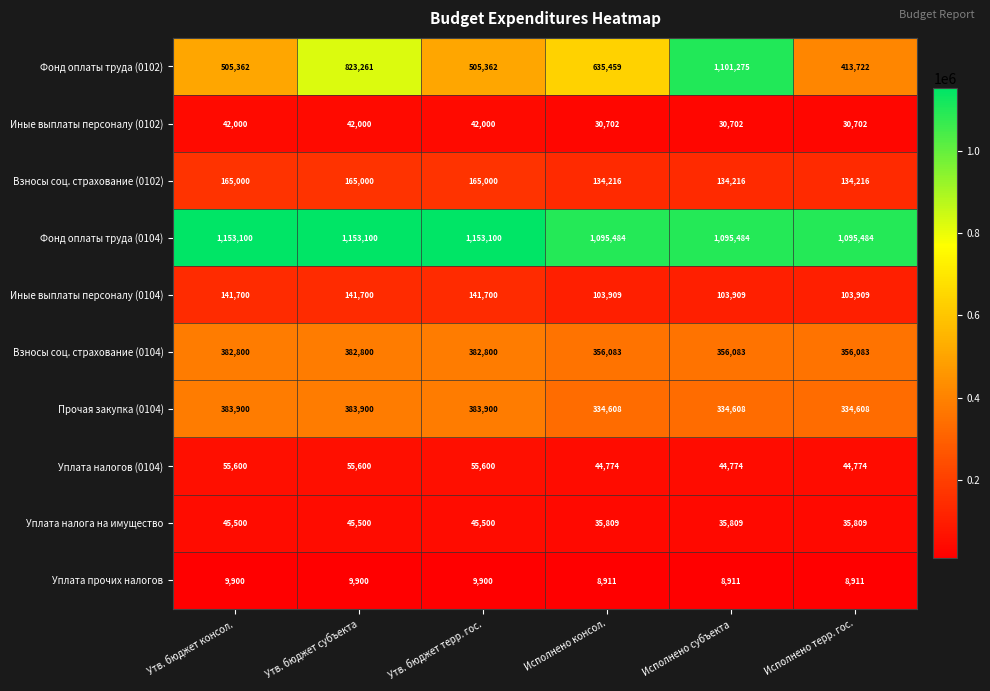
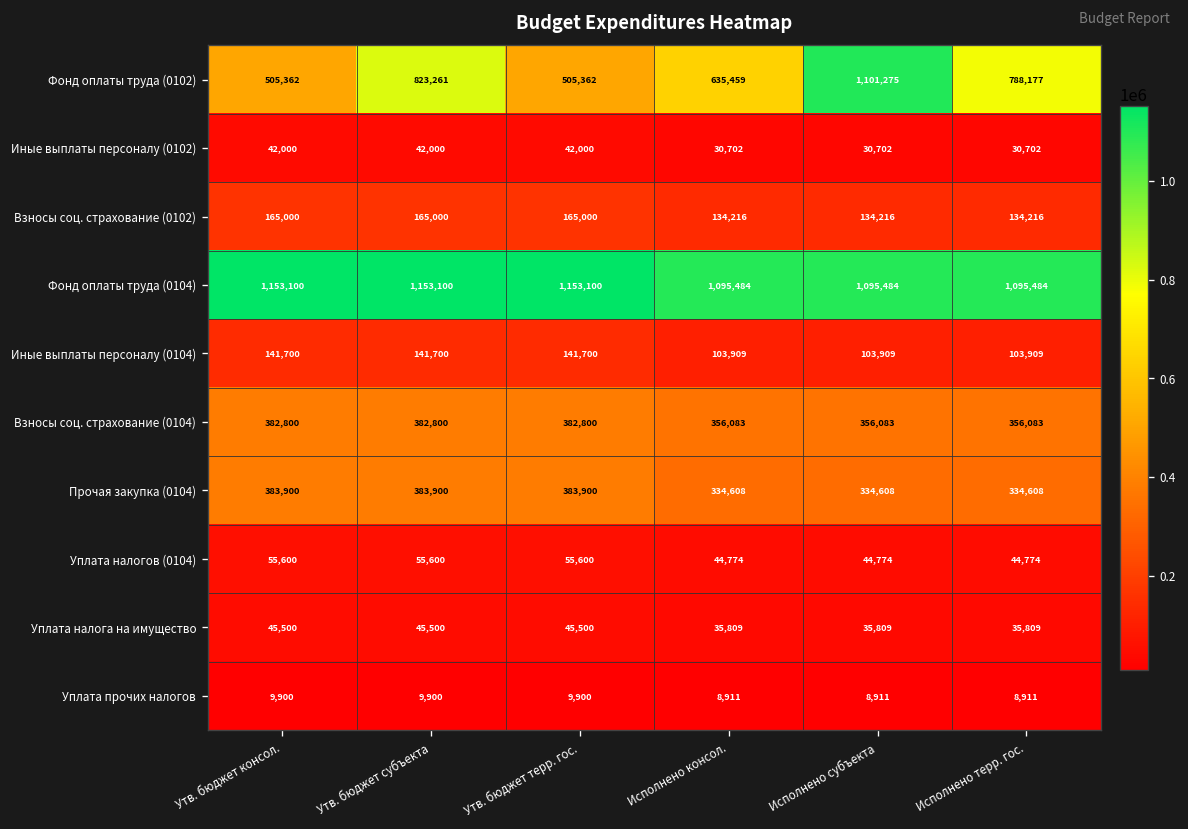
  {
    "Фонд оплаты труда (0102)": {
      "Утв. бюджет консол.": "505,362",
      "Утв. бюджет субъекта": "823,261",
      "Утв. бюджет терр. гос.": "505,362",
      "Исполнено консол.": "635,459",
      "Исполнено субъекта": "1,101,275",
-     "Исполнено терр. гос.": "413,722"
+     "Исполнено терр. гос.": "788,177"
    },
    "Иные выплаты персоналу (0102)": {
      "Утв. бюджет консол.": "42,000",
      "Утв. бюджет субъекта": "42,000",
      "Утв. бюджет терр. гос.": "42,000",
      "Исполнено консол.": "30,702",
      "Исполнено субъекта": "30,702",
      "Исполнено терр. гос.": "30,702"
    },
    "Взносы соц. страхование (0102)": {
      "Утв. бюджет консол.": "165,000",
      "Утв. бюджет субъекта": "165,000",
      "Утв. бюджет терр. гос.": "165,000",
      "Исполнено консол.": "134,216",
      "Исполнено субъекта": "134,216",
      "Исполнено терр. гос.": "134,216"
    },
    "Фонд оплаты труда (0104)": {
      "Утв. бюджет консол.": "1,153,100",
      "Утв. бюджет субъекта": "1,153,100",
      "Утв. бюджет терр. гос.": "1,153,100",
      "Исполнено консол.": "1,095,484",
      "Исполнено субъекта": "1,095,484",
      "Исполнено терр. гос.": "1,095,484"
    },
    "Иные выплаты персоналу (0104)": {
      "Утв. бюджет консол.": "141,700",
      "Утв. бюджет субъекта": "141,700",
      "Утв. бюджет терр. гос.": "141,700",
      "Исполнено консол.": "103,909",
      "Исполнено субъекта": "103,909",
      "Исполнено терр. гос.": "103,909"
    },
    "Взносы соц. страхование (0104)": {
      "Утв. бюджет консол.": "382,800",
      "Утв. бюджет субъекта": "382,800",
      "Утв. бюджет терр. гос.": "382,800",
      "Исполнено консол.": "356,083",
      "Исполнено субъекта": "356,083",
      "Исполнено терр. гос.": "356,083"
    },
    "Прочая закупка (0104)": {
      "Утв. бюджет консол.": "383,900",
      "Утв. бюджет субъекта": "383,900",
      "Утв. бюджет терр. гос.": "383,900",
      "Исполнено консол.": "334,608",
      "Исполнено субъекта": "334,608",
      "Исполнено терр. гос.": "334,608"
    },
    "Уплата налогов (0104)": {
      "Утв. бюджет консол.": "55,600",
      "Утв. бюджет субъекта": "55,600",
      "Утв. бюджет терр. гос.": "55,600",
      "Исполнено консол.": "44,774",
      "Исполнено субъекта": "44,774",
      "Исполнено терр. гос.": "44,774"
    },
    "Уплата налога на имущество": {
      "Утв. бюджет консол.": "45,500",
      "Утв. бюджет субъекта": "45,500",
      "Утв. бюджет терр. гос.": "45,500",
      "Исполнено консол.": "35,809",
      "Исполнено субъекта": "35,809",
      "Исполнено терр. гос.": "35,809"
    },
    "Уплата прочих налогов": {
      "Утв. бюджет консол.": "9,900",
      "Утв. бюджет субъекта": "9,900",
      "Утв. бюджет терр. гос.": "9,900",
      "Исполнено консол.": "8,911",
      "Исполнено субъекта": "8,911",
      "Исполнено терр. гос.": "8,911"
    }
  }
